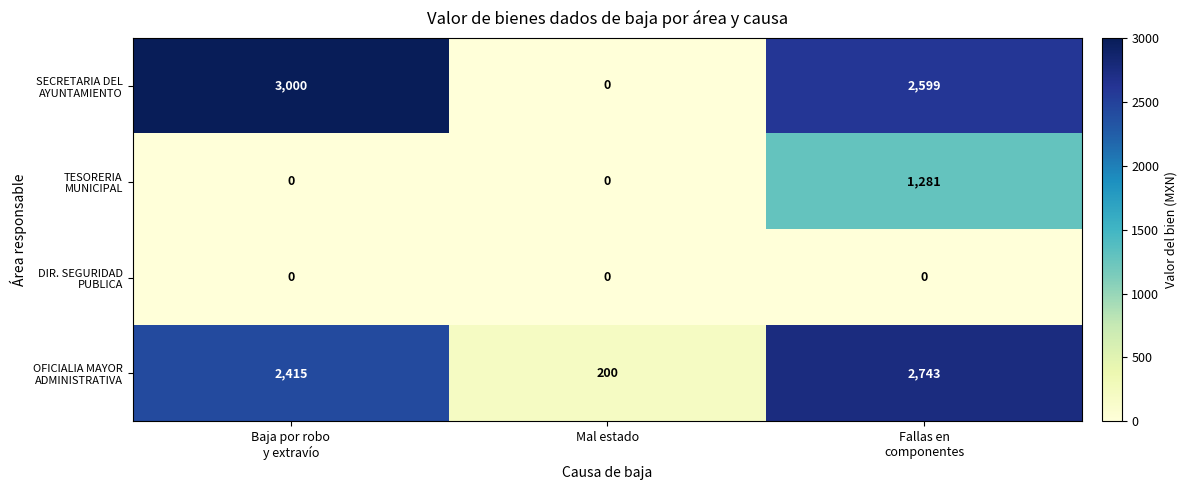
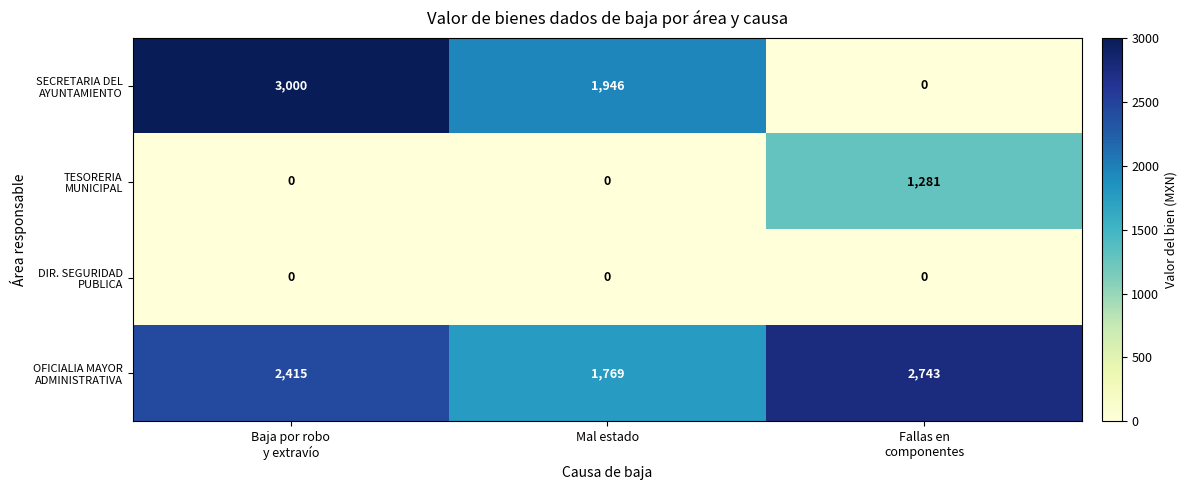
  {
    "SECRETARIA DEL AYUNTAMIENTO": {
      "Baja por robo y extravío": "3,000",
-     "Mal estado": "0",
-     "Fallas en componentes": "2,599"
+     "Mal estado": "1,946",
+     "Fallas en componentes": "0"
    },
    "TESORERIA MUNICIPAL": {
      "Baja por robo y extravío": "0",
      "Mal estado": "0",
      "Fallas en componentes": "1,281"
    },
    "DIR. SEGURIDAD PUBLICA": {
      "Baja por robo y extravío": "0",
      "Mal estado": "0",
      "Fallas en componentes": "0"
    },
    "OFICIALIA MAYOR ADMINISTRATIVA": {
      "Baja por robo y extravío": "2,415",
-     "Mal estado": "200",
+     "Mal estado": "1,769",
      "Fallas en componentes": "2,743"
    }
  }
